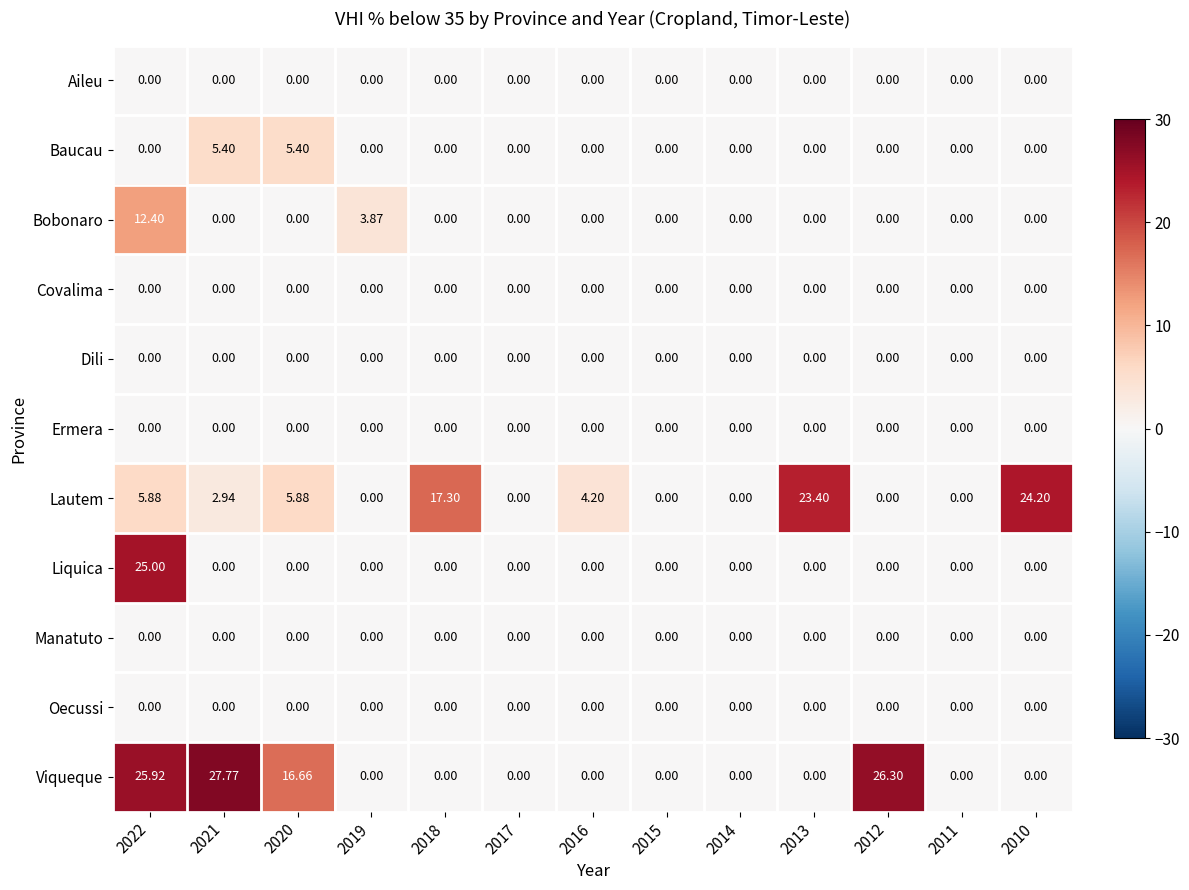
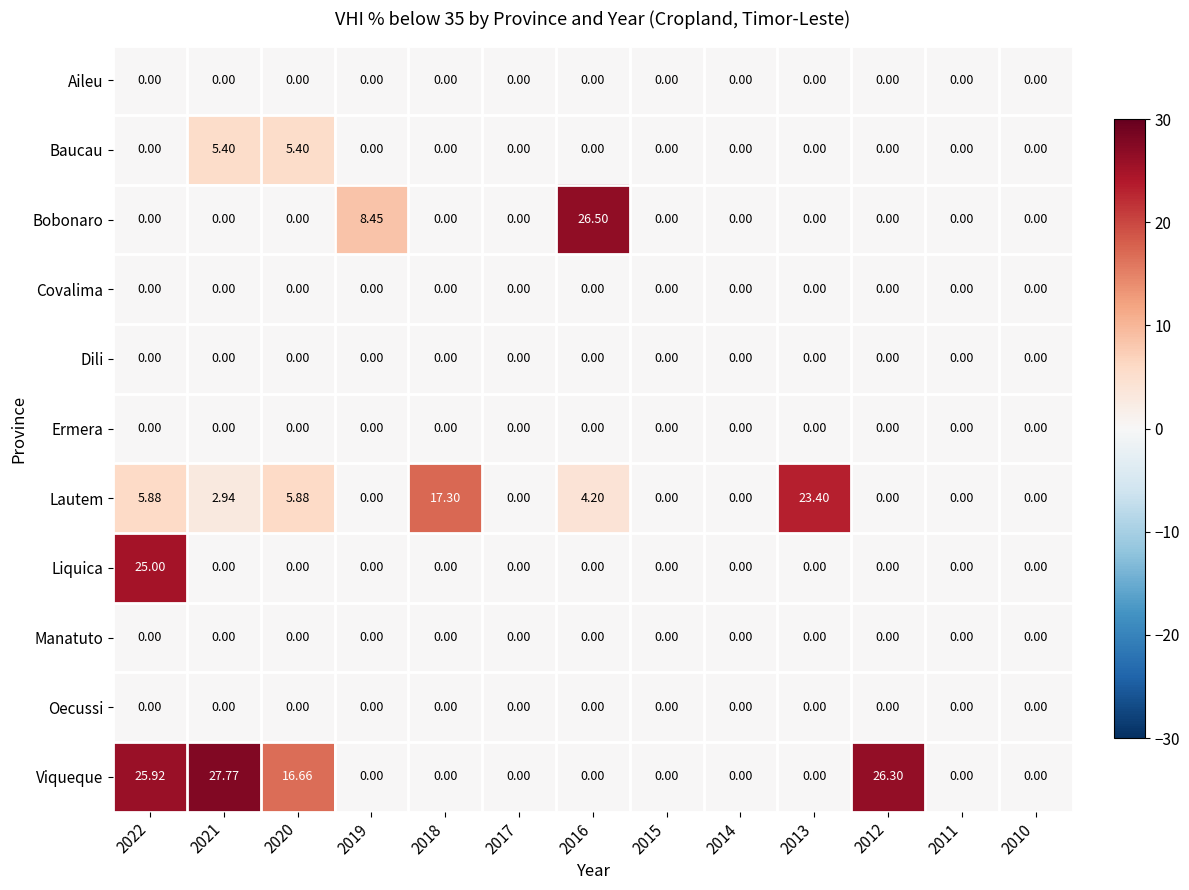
  {
    "Aileu": {
      "2022": 0.00,
      "2021": 0.00,
      "2020": 0.00,
      "2019": 0.00,
      "2018": 0.00,
      "2017": 0.00,
      "2016": 0.00,
      "2015": 0.00,
      "2014": 0.00,
      "2013": 0.00,
      "2012": 0.00,
      "2011": 0.00,
      "2010": 0.00
    },
    "Baucau": {
      "2022": 0.00,
      "2021": 5.40,
      "2020": 5.40,
      "2019": 0.00,
      "2018": 0.00,
      "2017": 0.00,
      "2016": 0.00,
      "2015": 0.00,
      "2014": 0.00,
      "2013": 0.00,
      "2012": 0.00,
      "2011": 0.00,
      "2010": 0.00
    },
    "Bobonaro": {
-     "2022": 12.40,
+     "2022": 0.00,
      "2021": 0.00,
      "2020": 0.00,
-     "2019": 3.87,
+     "2019": 8.45,
      "2018": 0.00,
      "2017": 0.00,
-     "2016": 0.00,
+     "2016": 26.50,
      "2015": 0.00,
      "2014": 0.00,
      "2013": 0.00,
      "2012": 0.00,
      "2011": 0.00,
      "2010": 0.00
    },
    "Covalima": {
      "2022": 0.00,
      "2021": 0.00,
      "2020": 0.00,
      "2019": 0.00,
      "2018": 0.00,
      "2017": 0.00,
      "2016": 0.00,
      "2015": 0.00,
      "2014": 0.00,
      "2013": 0.00,
      "2012": 0.00,
      "2011": 0.00,
      "2010": 0.00
    },
    "Dili": {
      "2022": 0.00,
      "2021": 0.00,
      "2020": 0.00,
      "2019": 0.00,
      "2018": 0.00,
      "2017": 0.00,
      "2016": 0.00,
      "2015": 0.00,
      "2014": 0.00,
      "2013": 0.00,
      "2012": 0.00,
      "2011": 0.00,
      "2010": 0.00
    },
    "Ermera": {
      "2022": 0.00,
      "2021": 0.00,
      "2020": 0.00,
      "2019": 0.00,
      "2018": 0.00,
      "2017": 0.00,
      "2016": 0.00,
      "2015": 0.00,
      "2014": 0.00,
      "2013": 0.00,
      "2012": 0.00,
      "2011": 0.00,
      "2010": 0.00
    },
    "Lautem": {
      "2022": 5.88,
      "2021": 2.94,
      "2020": 5.88,
      "2019": 0.00,
      "2018": 17.30,
      "2017": 0.00,
      "2016": 4.20,
      "2015": 0.00,
      "2014": 0.00,
      "2013": 23.40,
      "2012": 0.00,
      "2011": 0.00,
-     "2010": 24.20
+     "2010": 0.00
    },
    "Liquica": {
      "2022": 25.00,
      "2021": 0.00,
      "2020": 0.00,
      "2019": 0.00,
      "2018": 0.00,
      "2017": 0.00,
      "2016": 0.00,
      "2015": 0.00,
      "2014": 0.00,
      "2013": 0.00,
      "2012": 0.00,
      "2011": 0.00,
      "2010": 0.00
    },
    "Manatuto": {
      "2022": 0.00,
      "2021": 0.00,
      "2020": 0.00,
      "2019": 0.00,
      "2018": 0.00,
      "2017": 0.00,
      "2016": 0.00,
      "2015": 0.00,
      "2014": 0.00,
      "2013": 0.00,
      "2012": 0.00,
      "2011": 0.00,
      "2010": 0.00
    },
    "Oecussi": {
      "2022": 0.00,
      "2021": 0.00,
      "2020": 0.00,
      "2019": 0.00,
      "2018": 0.00,
      "2017": 0.00,
      "2016": 0.00,
      "2015": 0.00,
      "2014": 0.00,
      "2013": 0.00,
      "2012": 0.00,
      "2011": 0.00,
      "2010": 0.00
    },
    "Viqueque": {
      "2022": 25.92,
      "2021": 27.77,
      "2020": 16.66,
      "2019": 0.00,
      "2018": 0.00,
      "2017": 0.00,
      "2016": 0.00,
      "2015": 0.00,
      "2014": 0.00,
      "2013": 0.00,
      "2012": 26.30,
      "2011": 0.00,
      "2010": 0.00
    }
  }
